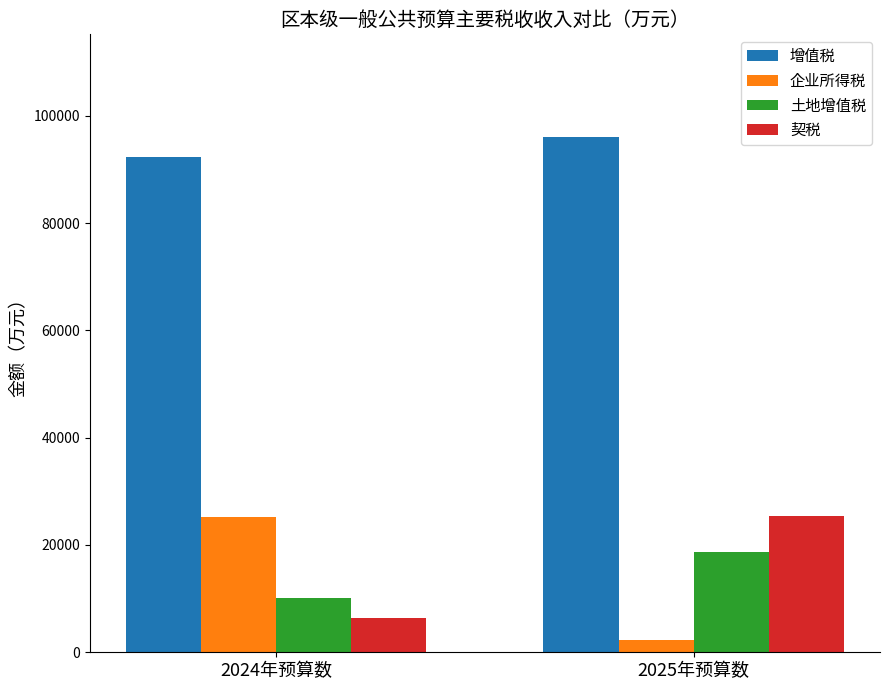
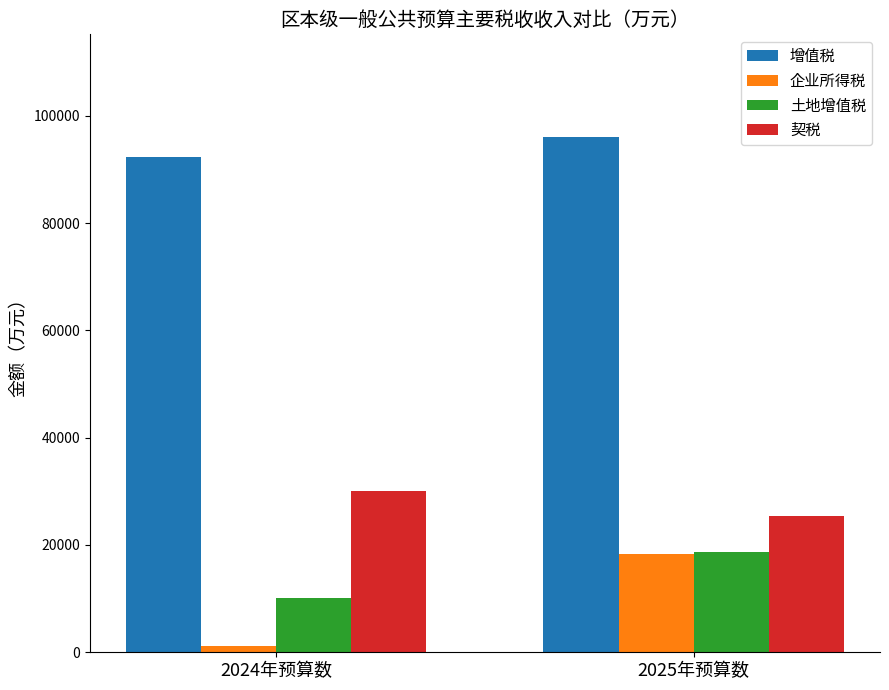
  {
    "增值税": {
      "2024年预算数": 92000,
      "2025年预算数": 96000
    },
    "企业所得税": {
-     "2024年预算数": 25000,
-     "2025年预算数": 2000
+     "2024年预算数": 1000,
+     "2025年预算数": 18000
    },
    "土地增值税": {
      "2024年预算数": 10000,
      "2025年预算数": 19000
    },
    "契税": {
-     "2024年预算数": 6000,
+     "2024年预算数": 30000,
      "2025年预算数": 25000
    }
  }
